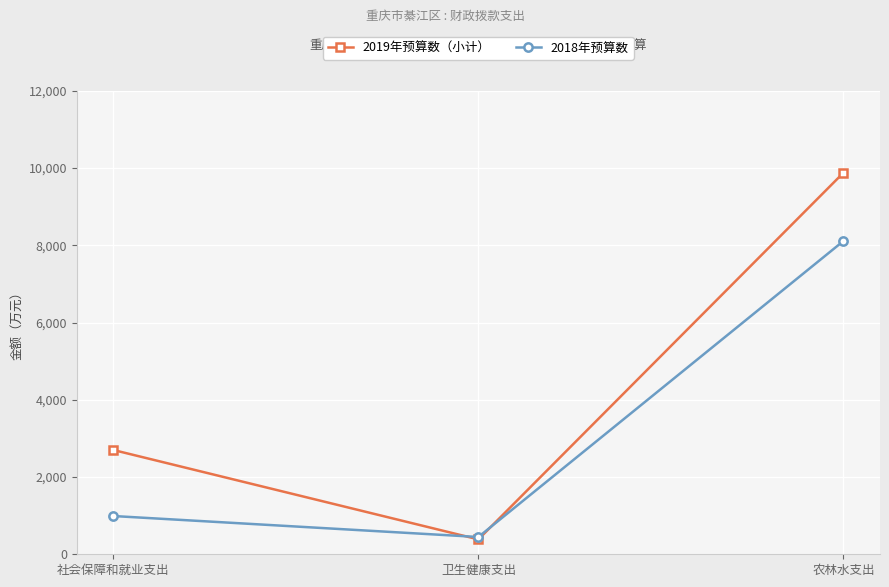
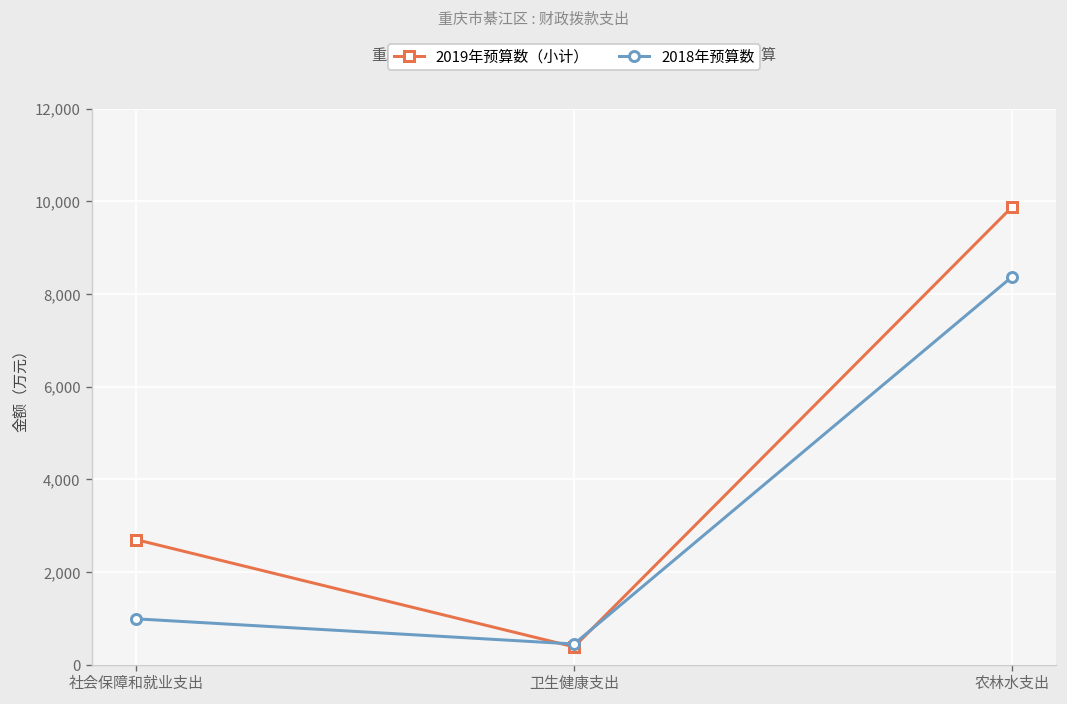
  {
    "2019年预算数（小计）": {
      "社会保障和就业支出": "2,700",
      "农林水支出": "9,900"
    },
    "2018年预算数": {
      "社会保障和就业支出": "1,000",
-     "农林水支出": "8,100"
+     "农林水支出": "8,400"
    }
  }
